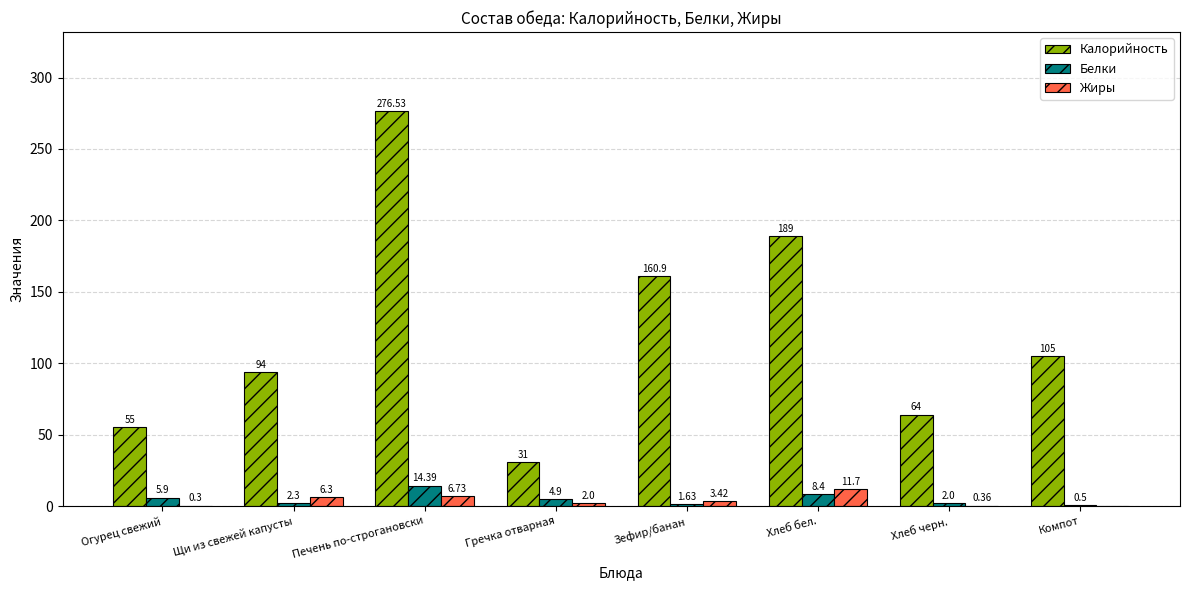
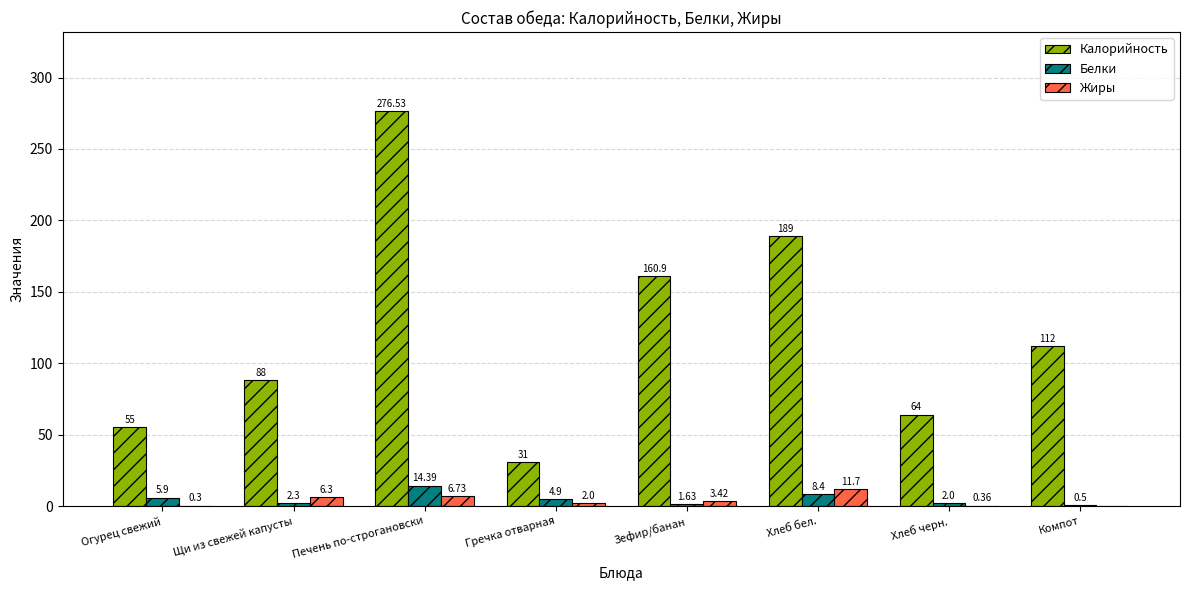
  {
    "Калорийность": {
      "Огурец свежий": 55,
-     "Щи из свежей капусты": 94,
+     "Щи из свежей капусты": 88,
      "Печень по-строгановски": 276.53,
      "Гречка отварная": 31,
      "Зефир/банан": 160.9,
      "Хлеб бел.": 189,
      "Хлеб черн.": 64,
-     "Компот": 105
+     "Компот": 112
    },
    "Белки": {
      "Огурец свежий": 5.9,
      "Щи из свежей капусты": 2.3,
      "Печень по-строгановски": 14.39,
      "Гречка отварная": 4.9,
      "Зефир/банан": 1.63,
      "Хлеб бел.": 8.4,
      "Хлеб черн.": 2.0,
      "Компот": 0.5
    },
    "Жиры": {
      "Огурец свежий": 0.3,
      "Щи из свежей капусты": 6.3,
      "Печень по-строгановски": 6.73,
      "Гречка отварная": 2.0,
      "Зефир/банан": 3.42,
      "Хлеб бел.": 11.7,
      "Хлеб черн.": 0.36
    }
  }
